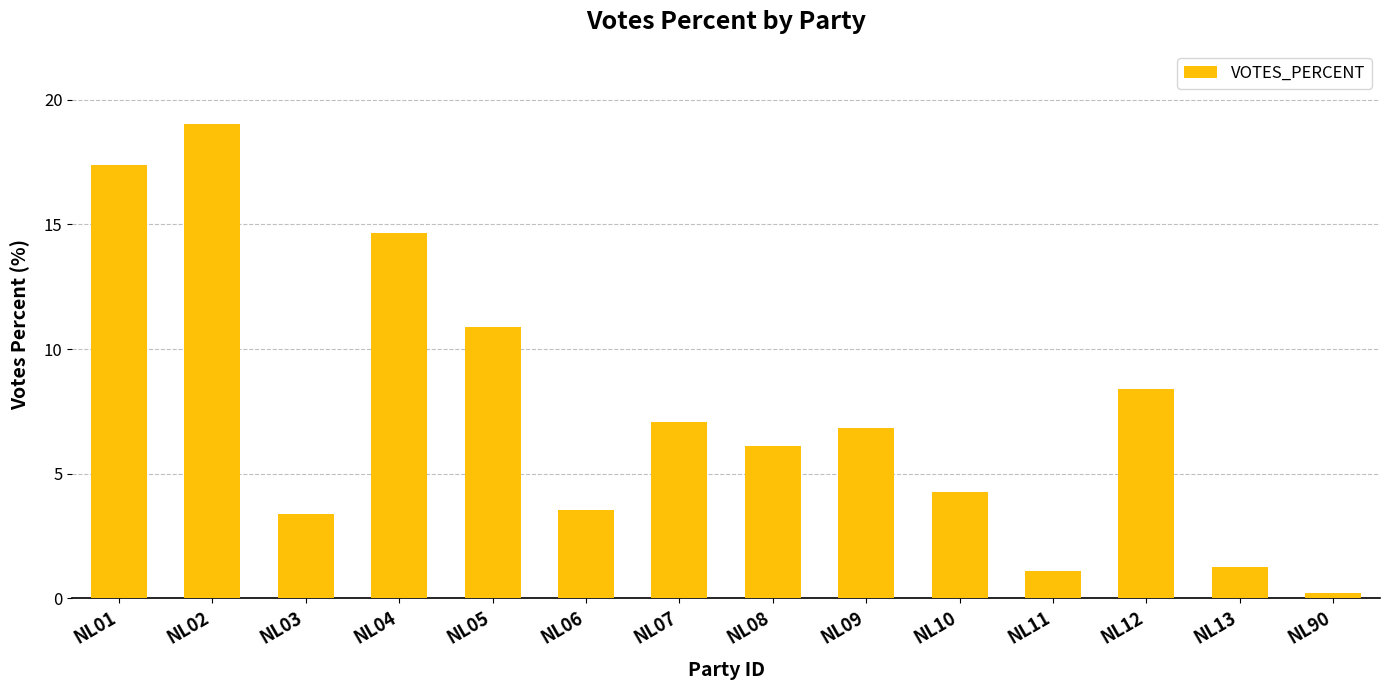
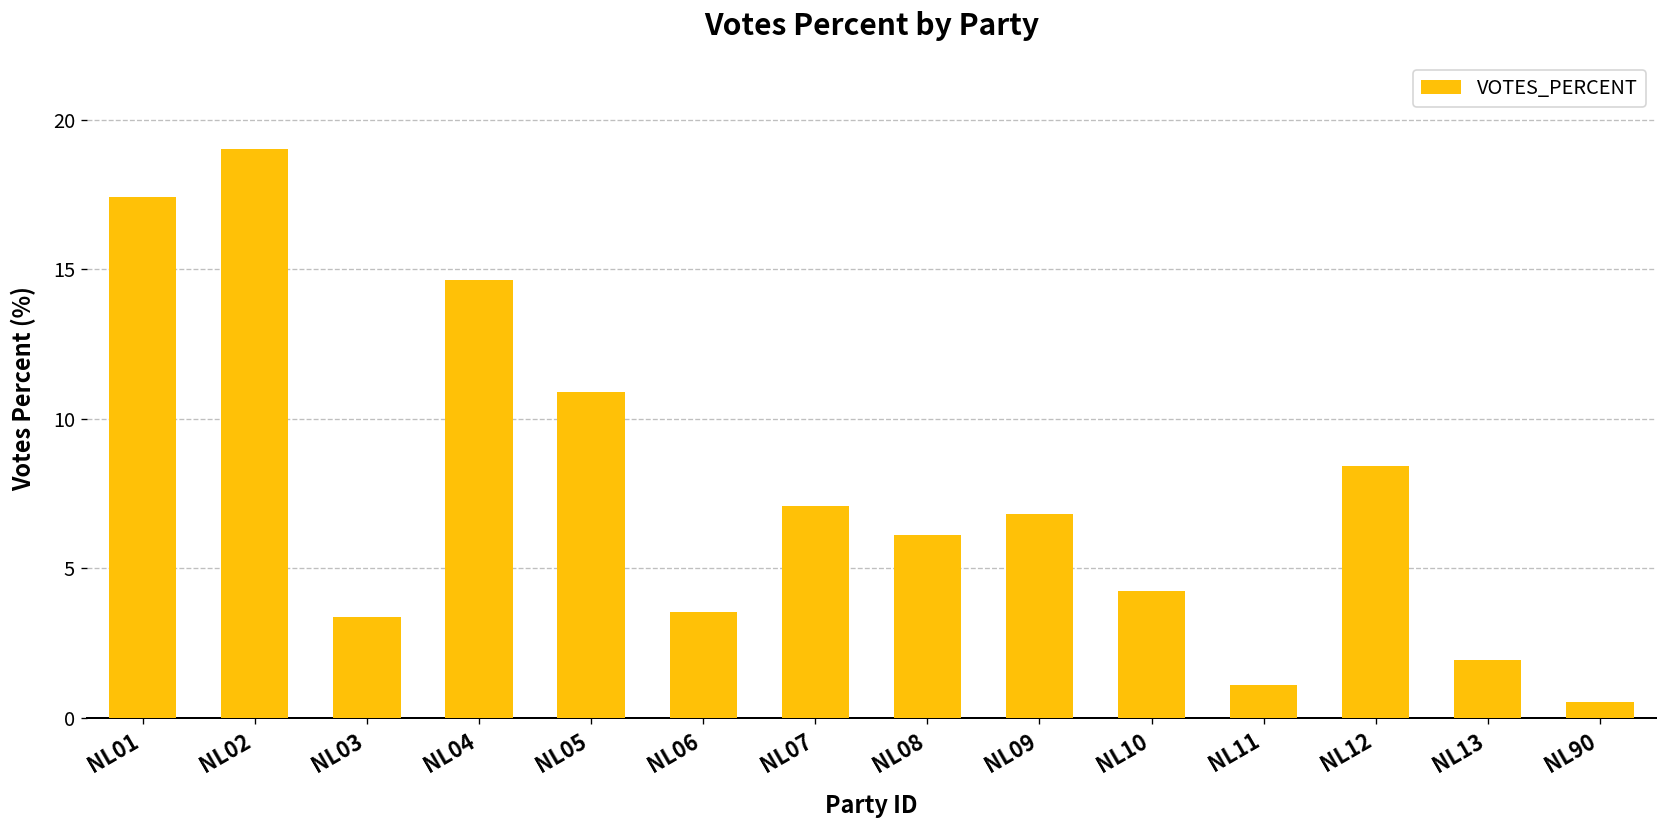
  {
    "NL01": 17.4,
    "NL02": 19.0,
    "NL03": 3.4,
    "NL04": 14.6,
    "NL05": 10.9,
    "NL06": 3.5,
    "NL07": 7.1,
    "NL08": 6.1,
    "NL09": 6.8,
    "NL10": 4.3,
    "NL11": 1.1,
    "NL12": 8.4,
-   "NL13": 1.3,
-   "NL90": 0.2
+   "NL13": 1.9,
+   "NL90": 0.5
  }
